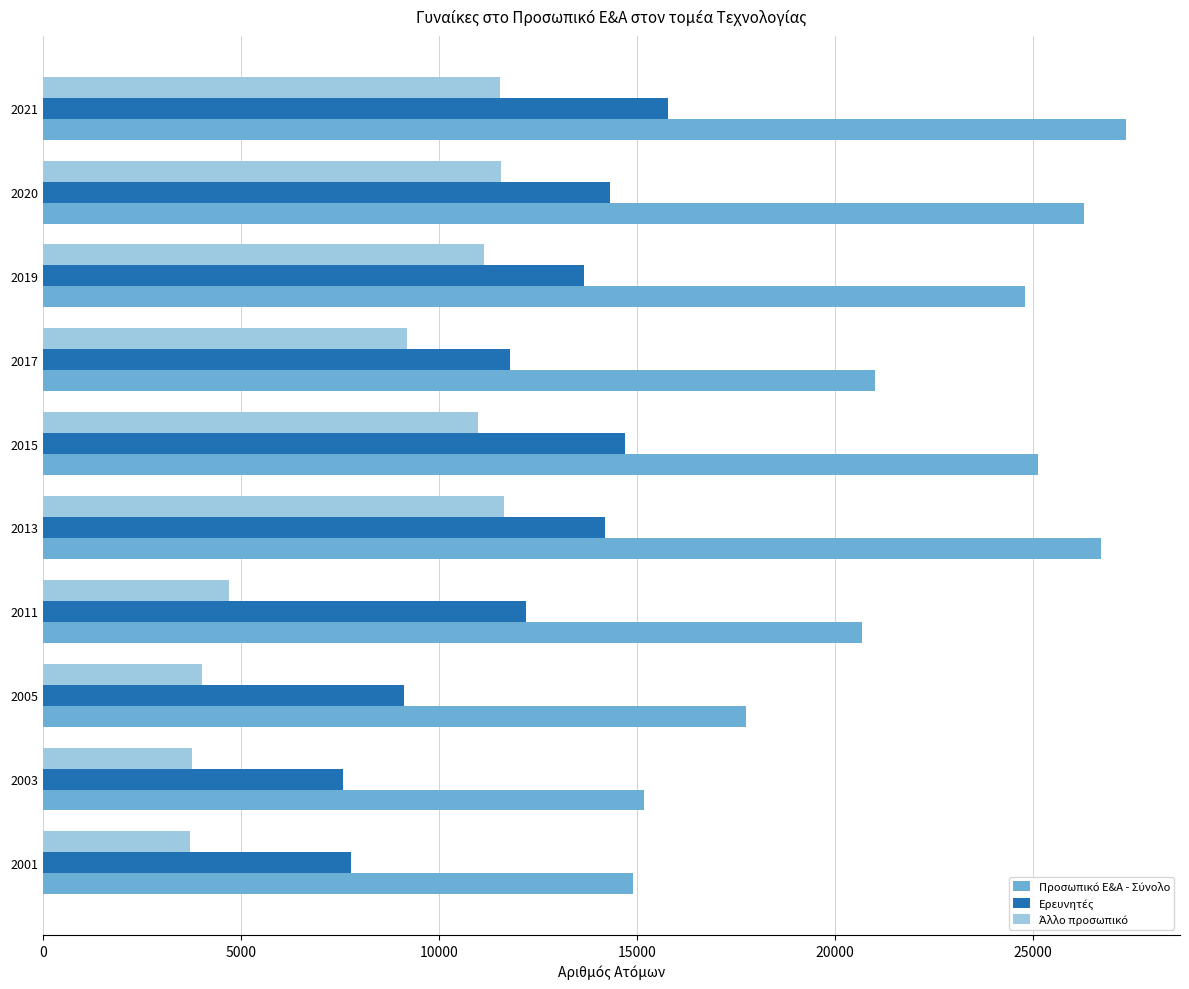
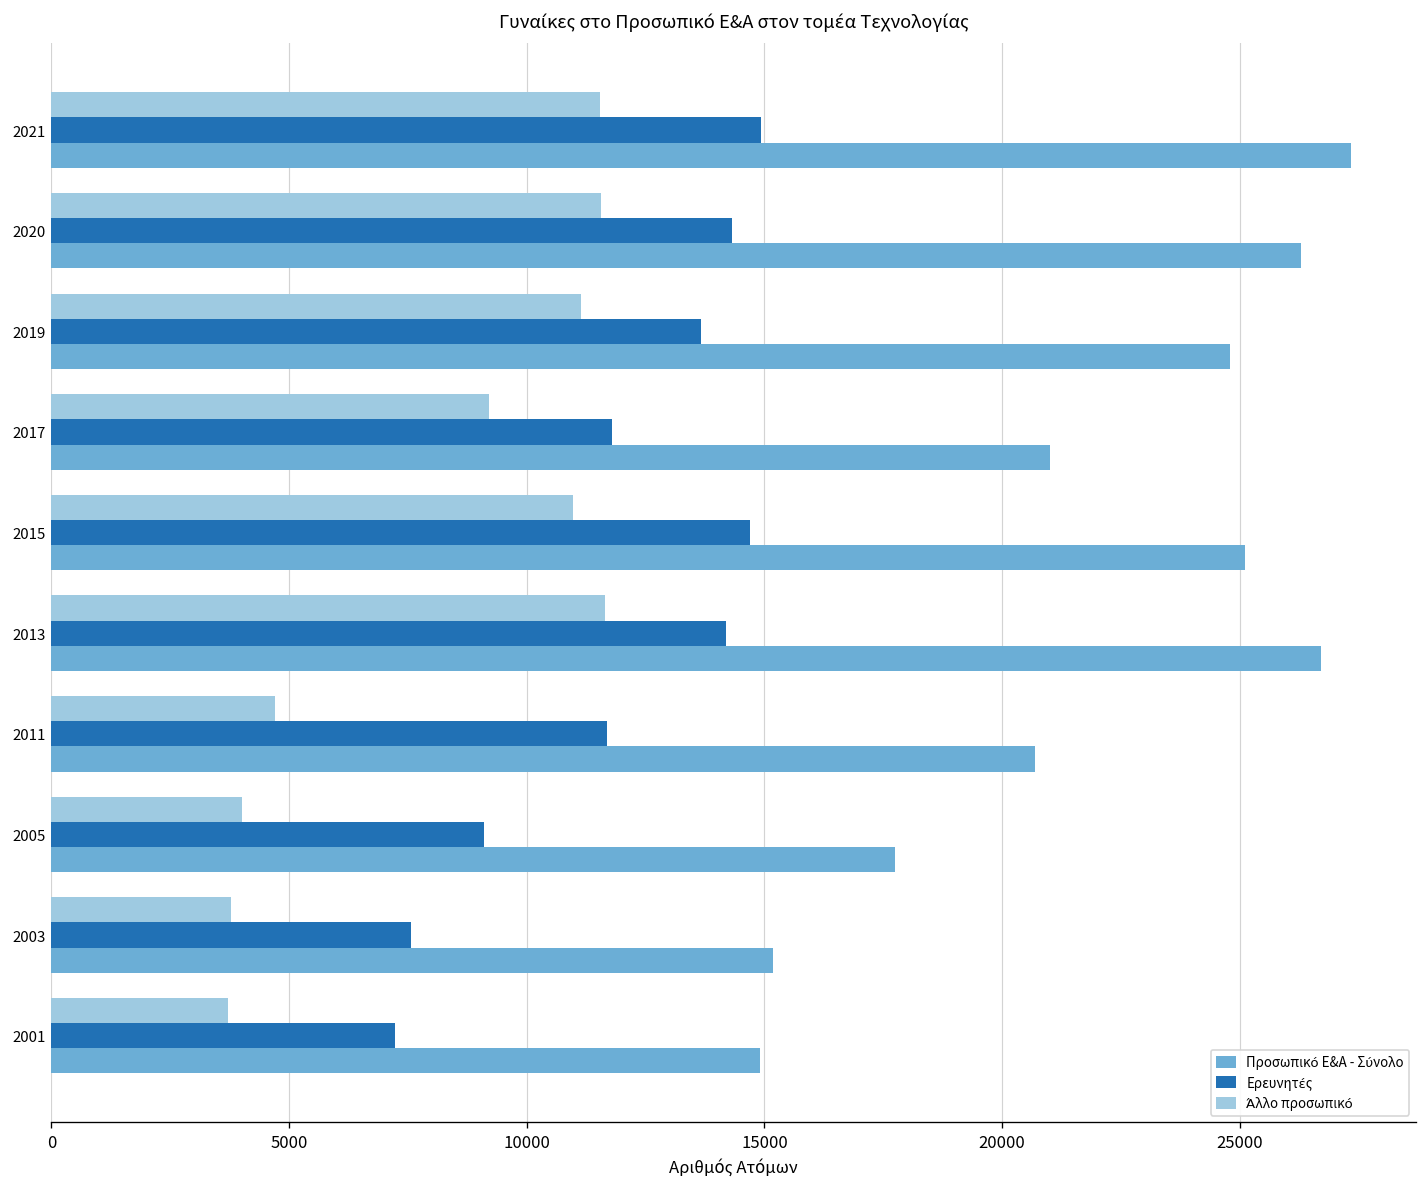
  {
    "Ερευνητές": {
-     "2021": 15800,
+     "2021": 14900,
      "2020": 14300,
      "2019": 13700,
      "2017": 11800,
      "2015": 14700,
      "2013": 14200,
-     "2011": 12200,
+     "2011": 11700,
      "2005": 9100,
      "2003": 7600,
-     "2001": 7800
+     "2001": 7200
    }
  }
